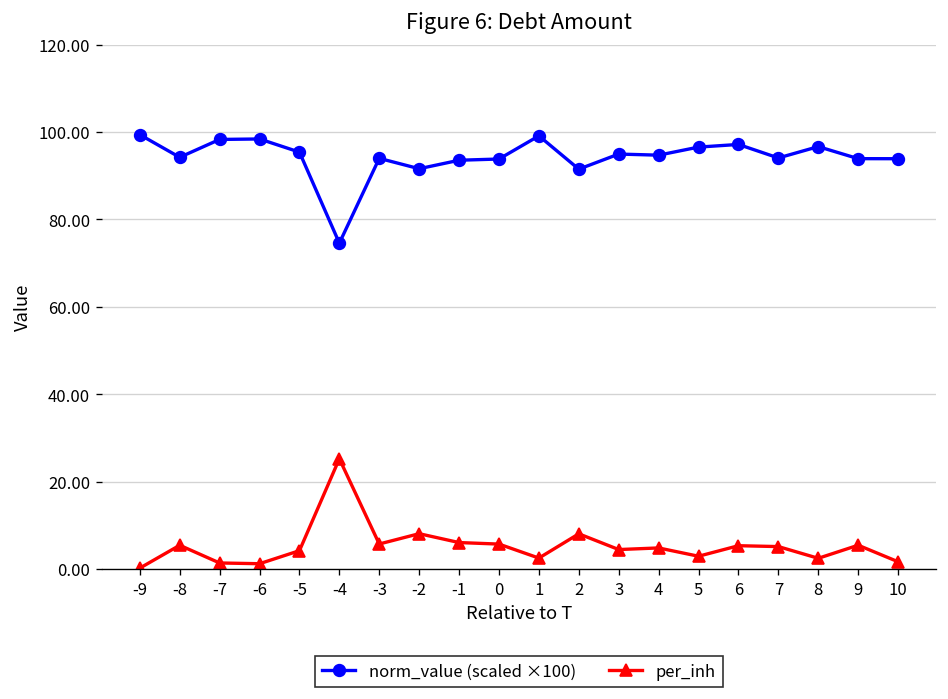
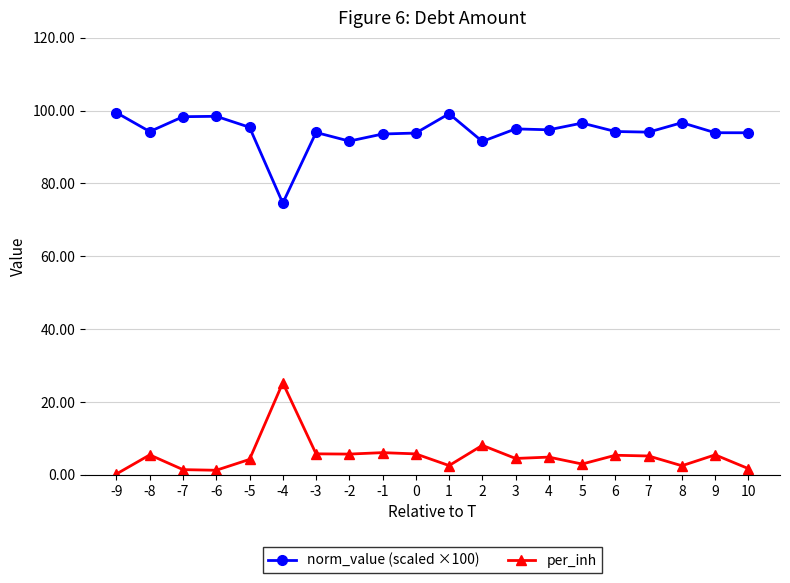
  {
    "norm_value (scaled ×100)": {
      "-9": 99,
      "-8": 94,
      "-7": 98,
      "-6": 98,
      "-5": 95,
      "-4": 75,
      "-3": 94,
      "-2": 92,
      "-1": 94,
      "0": 94,
      "1": 99,
      "2": 92,
      "3": 95,
      "4": 95,
      "5": 97,
-     "6": 97,
+     "6": 94,
      "7": 94,
      "8": 97,
      "9": 94,
      "10": 94
    },
    "per_inh": {
      "-9": 0,
      "-8": 5,
      "-7": 1,
      "-6": 1,
      "-5": 4,
      "-4": 25,
      "-3": 6,
-     "-2": 8,
+     "-2": 6,
      "-1": 6,
      "0": 6,
      "1": 3,
      "2": 8,
      "3": 4,
      "4": 5,
      "5": 3,
      "6": 5,
      "7": 5,
      "8": 2,
      "9": 5,
      "10": 2
    }
  }
